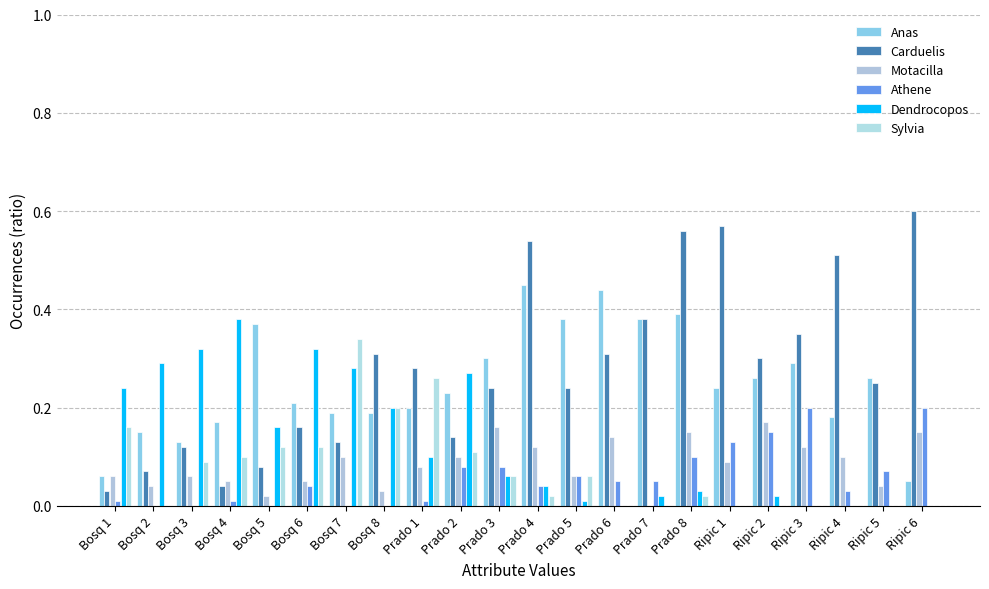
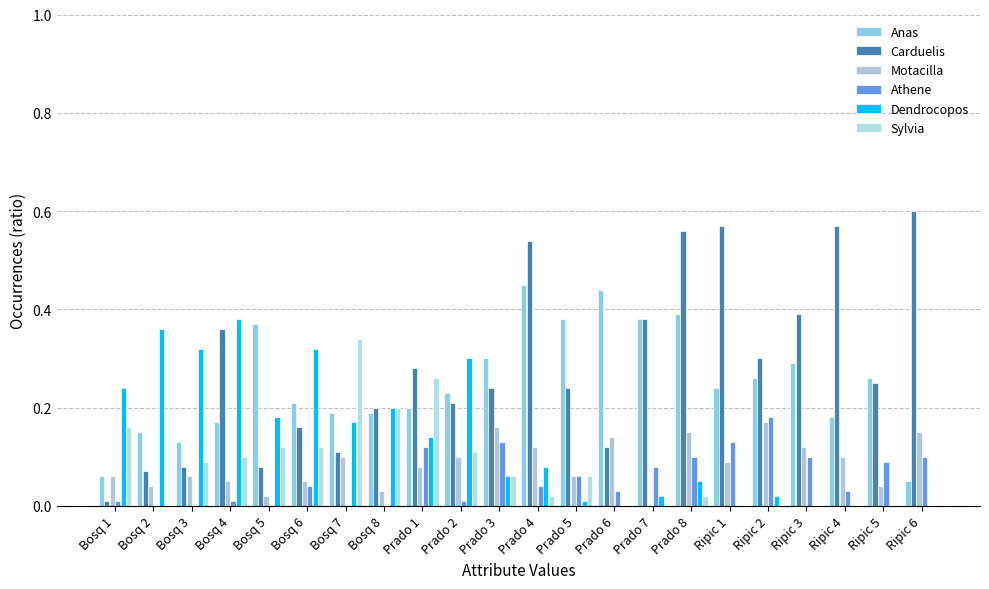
  {
    "Carduelis": {
-     "Bosq 1": 0.03,
+     "Bosq 1": 0.01,
      "Bosq 2": 0.07,
-     "Bosq 3": 0.12,
-     "Bosq 4": 0.04,
+     "Bosq 3": 0.08,
+     "Bosq 4": 0.36,
      "Bosq 5": 0.08,
      "Bosq 6": 0.16,
-     "Bosq 7": 0.13,
-     "Bosq 8": 0.31,
+     "Bosq 7": 0.11,
+     "Bosq 8": 0.20,
      "Prado 1": 0.28,
-     "Prado 2": 0.14,
+     "Prado 2": 0.21,
      "Prado 3": 0.24,
      "Prado 4": 0.54,
      "Prado 5": 0.24,
-     "Prado 6": 0.31,
+     "Prado 6": 0.12,
      "Prado 7": 0.38,
      "Prado 8": 0.56,
      "Ripic 1": 0.57,
      "Ripic 2": 0.30,
-     "Ripic 3": 0.35,
-     "Ripic 4": 0.51,
+     "Ripic 3": 0.39,
+     "Ripic 4": 0.57,
      "Ripic 5": 0.25,
      "Ripic 6": 0.60
    },
    "Athene": {
      "Bosq 1": 0.01,
      "Bosq 2": 0.00,
      "Bosq 3": 0.00,
      "Bosq 4": 0.01,
      "Bosq 5": 0.00,
      "Bosq 6": 0.04,
      "Bosq 7": 0.00,
      "Bosq 8": 0.00,
-     "Prado 1": 0.01,
-     "Prado 2": 0.08,
-     "Prado 3": 0.08,
+     "Prado 1": 0.12,
+     "Prado 2": 0.01,
+     "Prado 3": 0.13,
      "Prado 4": 0.04,
      "Prado 5": 0.06,
-     "Prado 6": 0.05,
-     "Prado 7": 0.05,
+     "Prado 6": 0.03,
+     "Prado 7": 0.08,
      "Prado 8": 0.10,
      "Ripic 1": 0.13,
-     "Ripic 2": 0.15,
-     "Ripic 3": 0.2,
+     "Ripic 2": 0.18,
+     "Ripic 3": 0.1,
      "Ripic 4": 0.03,
-     "Ripic 5": 0.07,
-     "Ripic 6": 0.2
+     "Ripic 5": 0.09,
+     "Ripic 6": 0.1
    },
    "Dendrocopos": {
      "Bosq 1": 0.24,
-     "Bosq 2": 0.29,
+     "Bosq 2": 0.36,
      "Bosq 3": 0.32,
      "Bosq 4": 0.38,
-     "Bosq 5": 0.16,
+     "Bosq 5": 0.18,
      "Bosq 6": 0.32,
-     "Bosq 7": 0.28,
+     "Bosq 7": 0.17,
      "Bosq 8": 0.20,
-     "Prado 1": 0.10,
-     "Prado 2": 0.27,
+     "Prado 1": 0.14,
+     "Prado 2": 0.30,
      "Prado 3": 0.06,
-     "Prado 4": 0.04,
+     "Prado 4": 0.08,
      "Prado 5": 0.01,
      "Prado 6": 0.00,
      "Prado 7": 0.02,
-     "Prado 8": 0.03,
+     "Prado 8": 0.05,
      "Ripic 1": 0.00,
      "Ripic 2": 0.02,
      "Ripic 3": 0.00,
      "Ripic 4": 0.00,
      "Ripic 5": 0.00,
      "Ripic 6": 0.00
    }
  }
